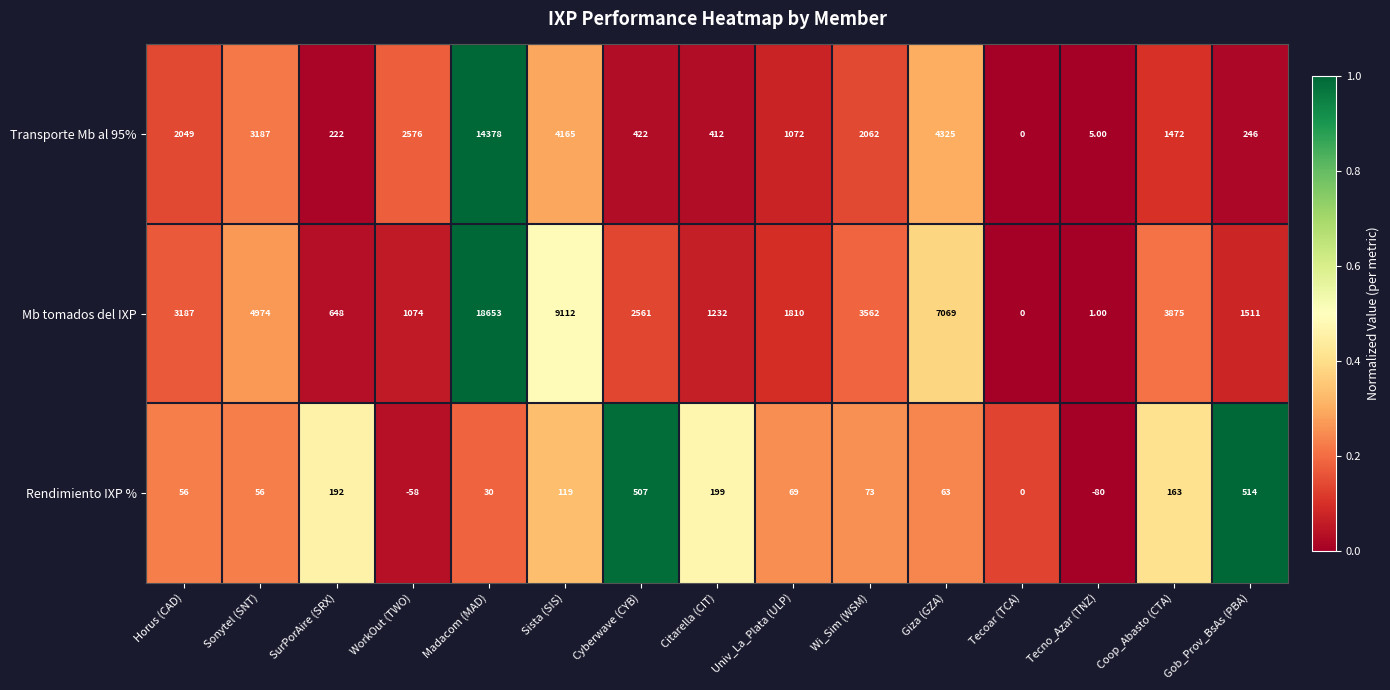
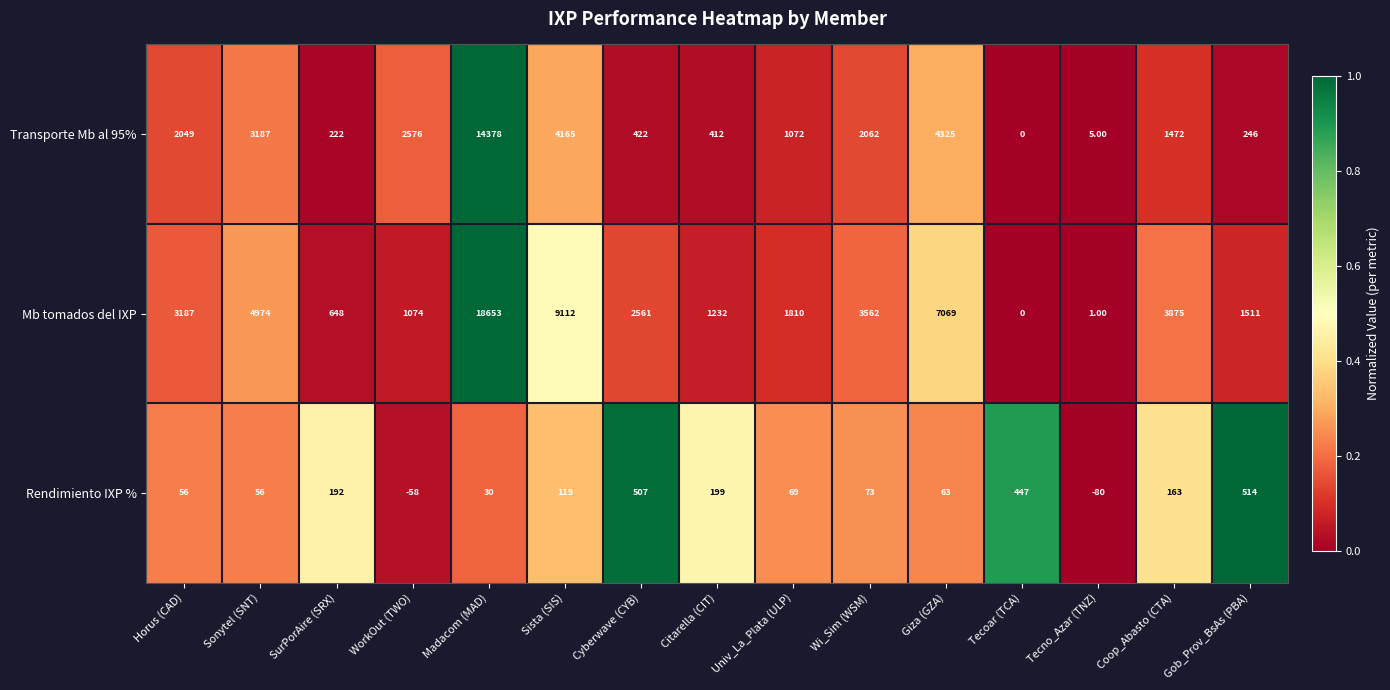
  {
    "Transporte Mb al 95%": {
      "Horus (CAD)": 2049,
      "Sonytel (SNT)": 3187,
      "SurPorAire (SRX)": 222,
      "WorkOut (TWO)": 2576,
      "Madacom (MAD)": 14378,
      "Sista (SIS)": 4165,
      "Cyberwave (CYB)": 422,
      "Citarella (CIT)": 412,
      "Univ_La_Plata (ULP)": 1072,
      "Wi_Sim (WSM)": 2062,
      "Giza (GZA)": 4325,
      "Tecoar (TCA)": 0,
      "Tecno_Azar (TNZ)": 5.00,
      "Coop_Abasto (CTA)": 1472,
      "Gob_Prov_BsAs (PBA)": 246
    },
    "Mb tomados del IXP": {
      "Horus (CAD)": 3187,
      "Sonytel (SNT)": 4974,
      "SurPorAire (SRX)": 648,
      "WorkOut (TWO)": 1074,
      "Madacom (MAD)": 18653,
      "Sista (SIS)": 9112,
      "Cyberwave (CYB)": 2561,
      "Citarella (CIT)": 1232,
      "Univ_La_Plata (ULP)": 1810,
      "Wi_Sim (WSM)": 3562,
      "Giza (GZA)": 7069,
      "Tecoar (TCA)": 0,
      "Tecno_Azar (TNZ)": 1.00,
      "Coop_Abasto (CTA)": 3875,
      "Gob_Prov_BsAs (PBA)": 1511
    },
    "Rendimiento IXP %": {
      "Horus (CAD)": 56,
      "Sonytel (SNT)": 56,
      "SurPorAire (SRX)": 192,
      "WorkOut (TWO)": -58,
      "Madacom (MAD)": 30,
      "Sista (SIS)": 119,
      "Cyberwave (CYB)": 507,
      "Citarella (CIT)": 199,
      "Univ_La_Plata (ULP)": 69,
      "Wi_Sim (WSM)": 73,
      "Giza (GZA)": 63,
-     "Tecoar (TCA)": 0,
+     "Tecoar (TCA)": 447,
      "Tecno_Azar (TNZ)": -80,
      "Coop_Abasto (CTA)": 163,
      "Gob_Prov_BsAs (PBA)": 514
    }
  }
